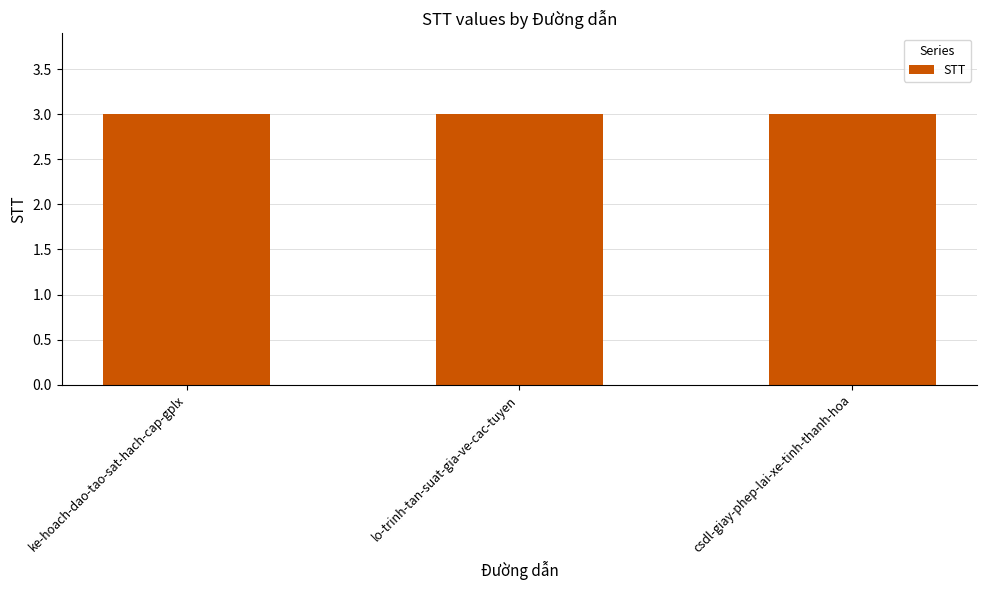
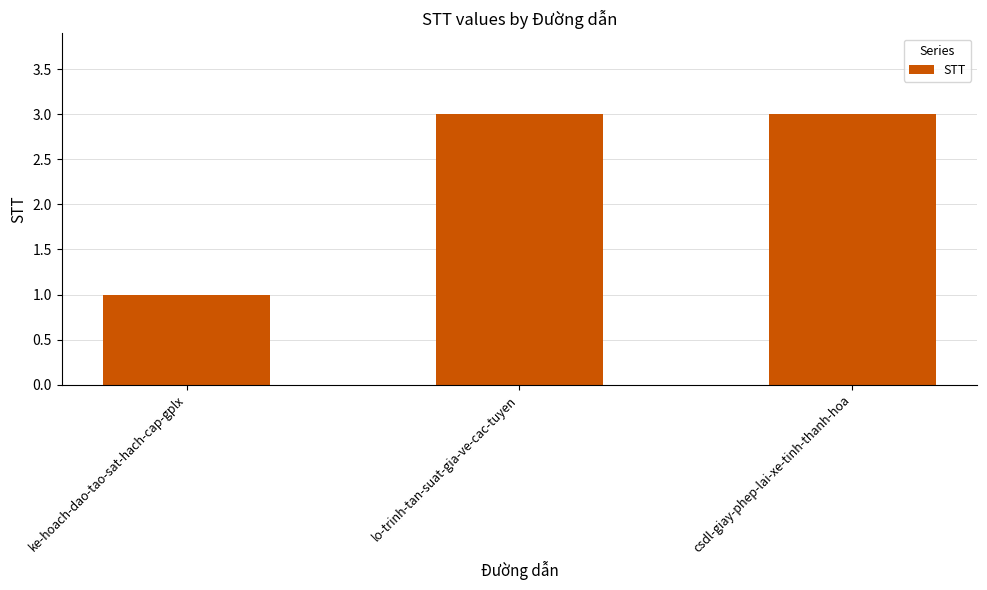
  {
-   "ke-hoach-dao-tao-sat-hach-cap-gplx": 3,
+   "ke-hoach-dao-tao-sat-hach-cap-gplx": 1,
    "lo-trinh-tan-suat-gia-ve-cac-tuyen": 3,
    "csdl-giay-phep-lai-xe-tinh-thanh-hoa": 3
  }
